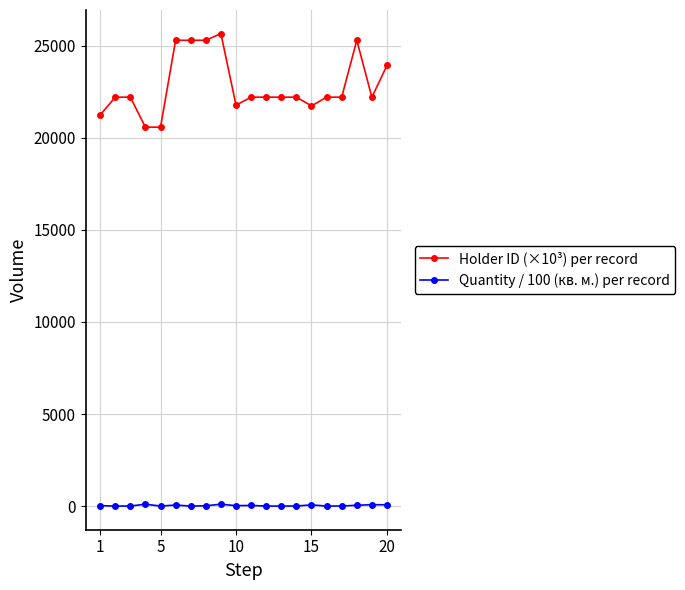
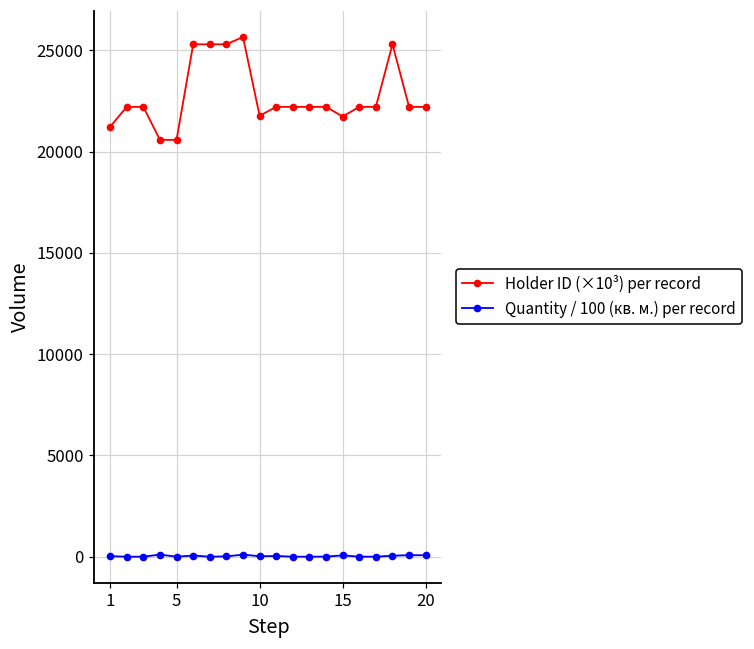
  {
    "Holder ID (×10³) per record": {
      "1": 21200,
      "5": 20600,
      "10": 21800,
      "15": 21700,
-     "20": 23900
+     "20": 22200
    },
    "Quantity / 100 (кв. м.) per record": {
      "1": 0,
      "5": 0,
      "10": 0,
      "15": 100,
      "20": 100
    }
  }
